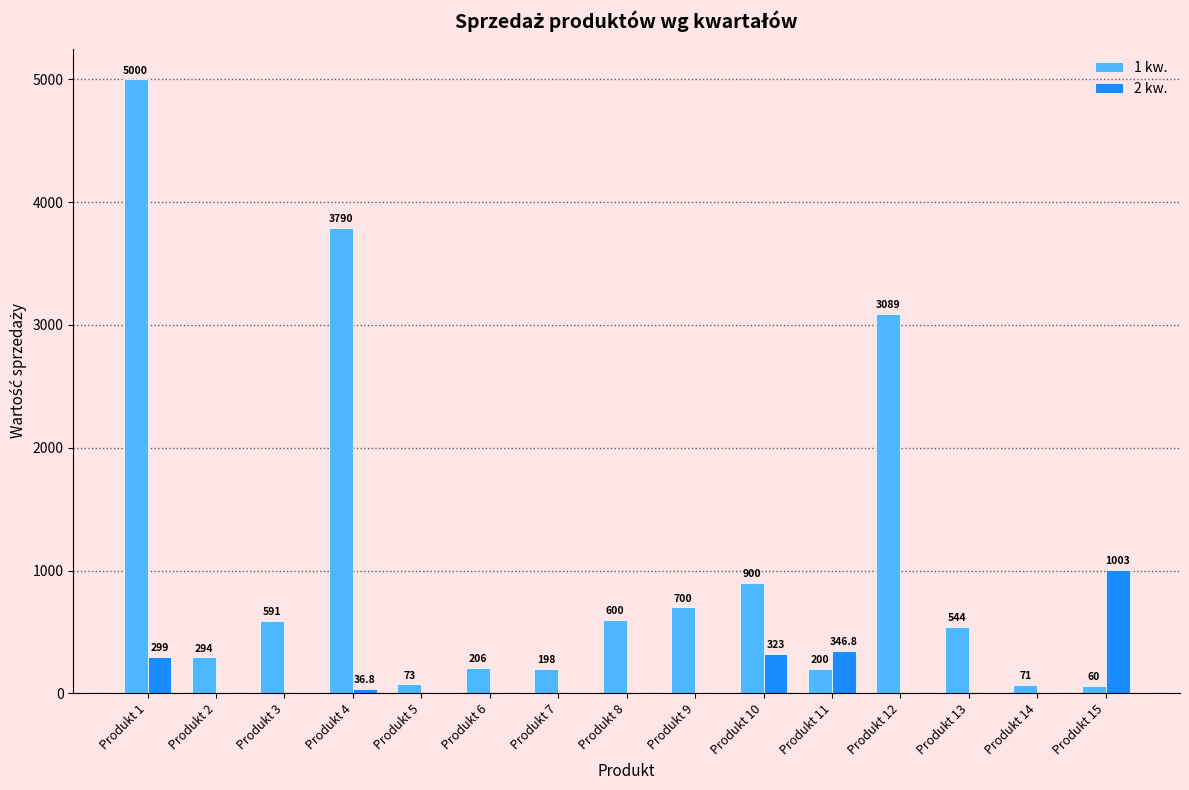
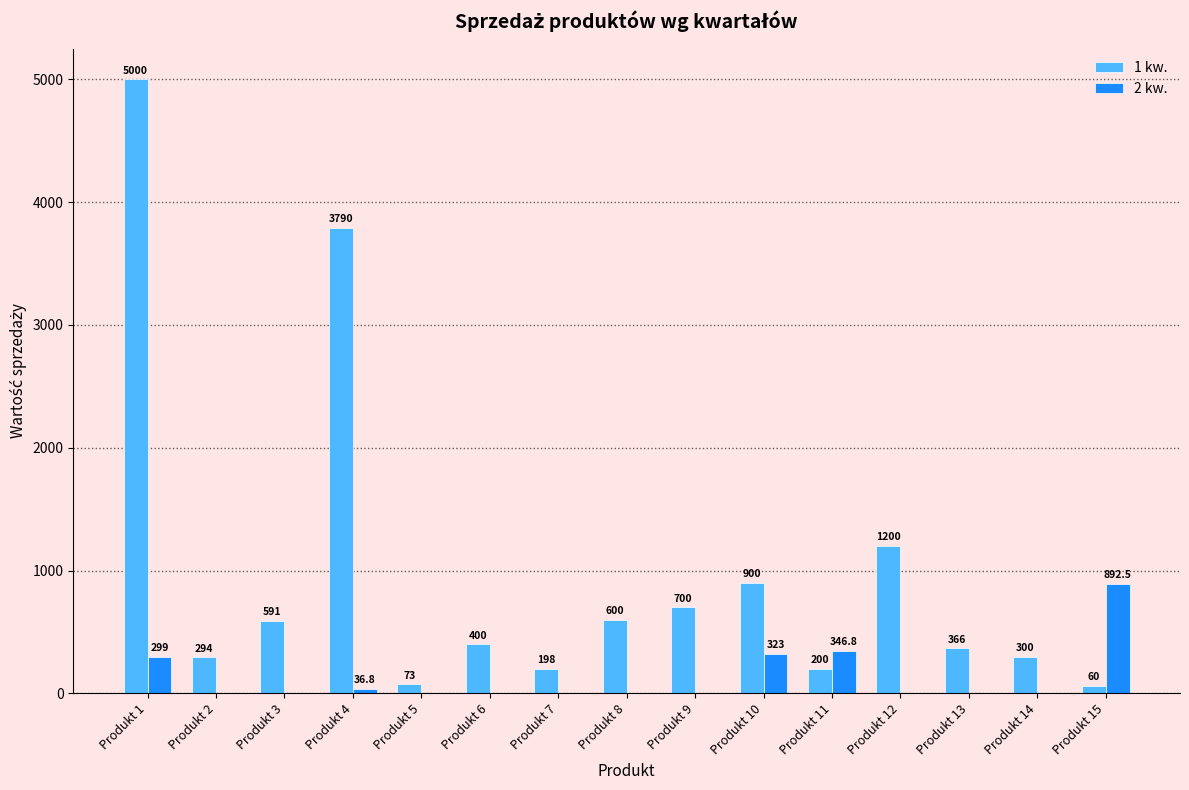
  {
    "1 kw.": {
      "Produkt 1": 5000,
      "Produkt 2": 294,
      "Produkt 3": 591,
      "Produkt 4": 3790,
      "Produkt 5": 73,
-     "Produkt 6": 206,
+     "Produkt 6": 400,
      "Produkt 7": 198,
      "Produkt 8": 600,
      "Produkt 9": 700,
      "Produkt 10": 900,
      "Produkt 11": 200,
-     "Produkt 12": 3089,
-     "Produkt 13": 544,
-     "Produkt 14": 71,
+     "Produkt 12": 1200,
+     "Produkt 13": 366,
+     "Produkt 14": 300,
      "Produkt 15": 60
    },
    "2 kw.": {
      "Produkt 1": 299,
      "Produkt 4": 36.8,
      "Produkt 10": 323,
      "Produkt 11": 346.8,
-     "Produkt 15": 1003
+     "Produkt 15": 892.5
    }
  }
